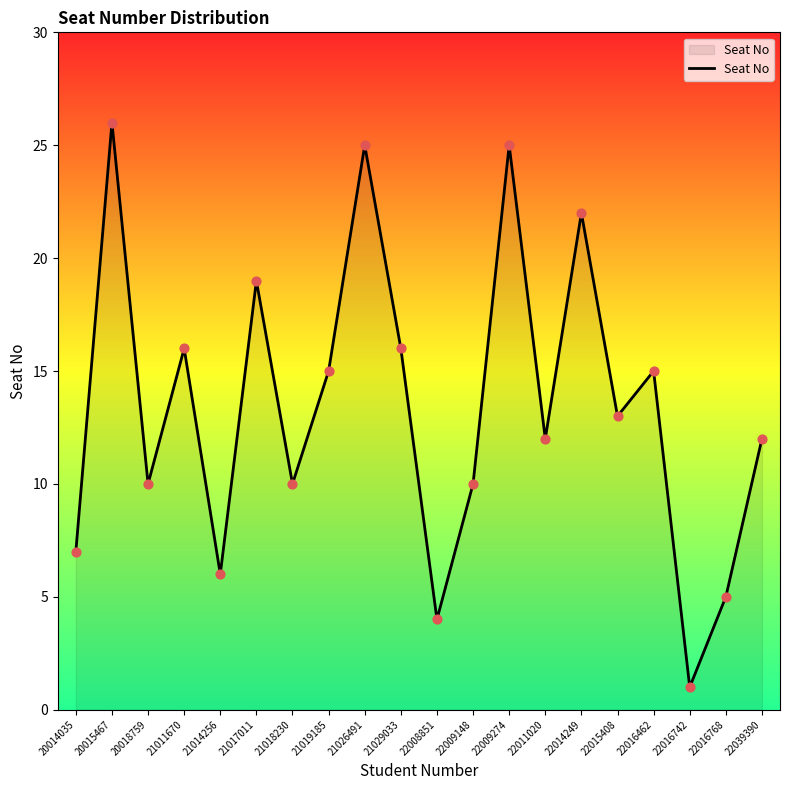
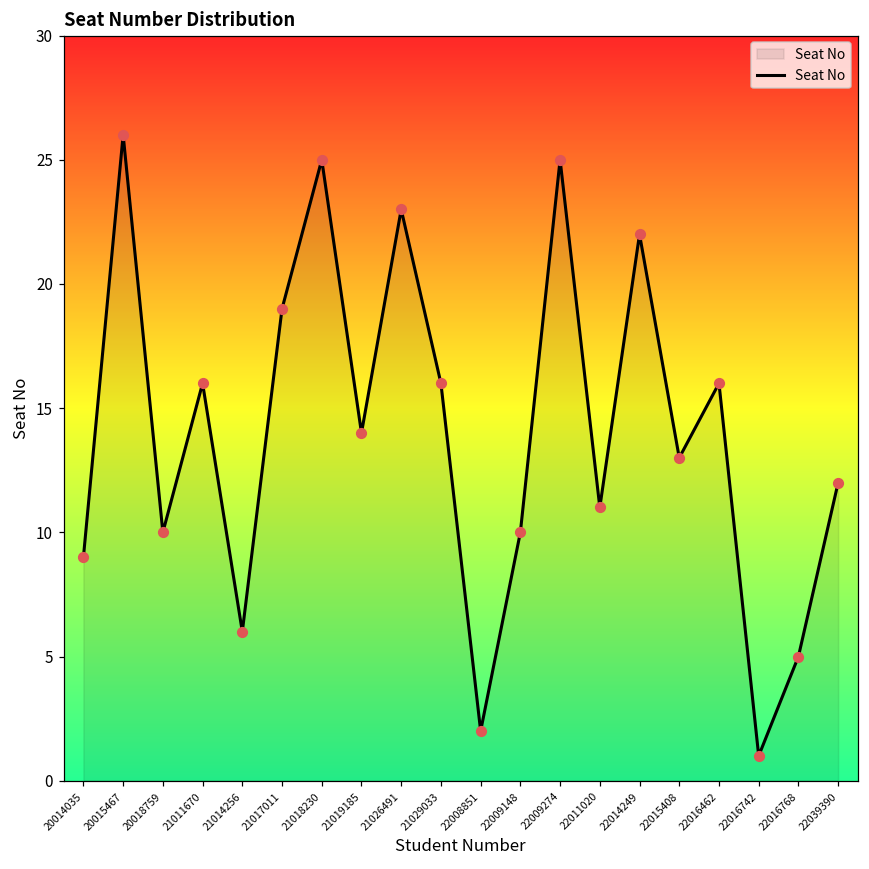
  {
-   "20014035": 7,
+   "20014035": 9,
    "20015467": 26,
    "20018759": 10,
    "21011670": 16,
    "21014256": 6,
    "21017011": 19,
-   "21018230": 10,
-   "21019185": 15,
-   "21026491": 25,
+   "21018230": 25,
+   "21019185": 14,
+   "21026491": 23,
    "21029033": 16,
-   "22008851": 4,
+   "22008851": 2,
    "22009148": 10,
    "22009274": 25,
-   "22011020": 12,
+   "22011020": 11,
    "22014249": 22,
    "22015408": 13,
-   "22016462": 15,
+   "22016462": 16,
    "22016742": 1,
    "22016768": 5,
    "22039390": 12
  }
